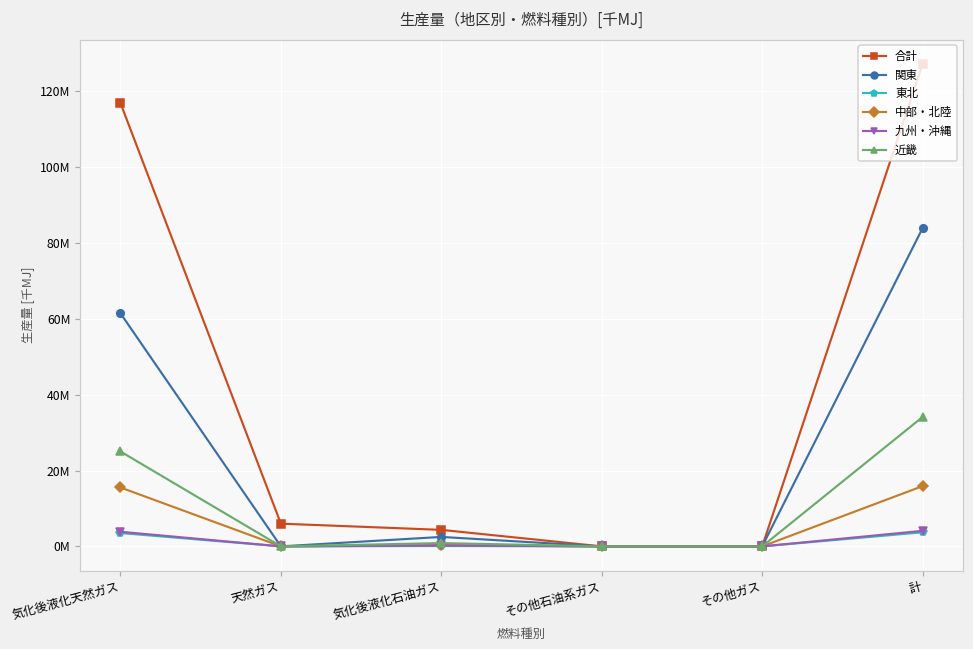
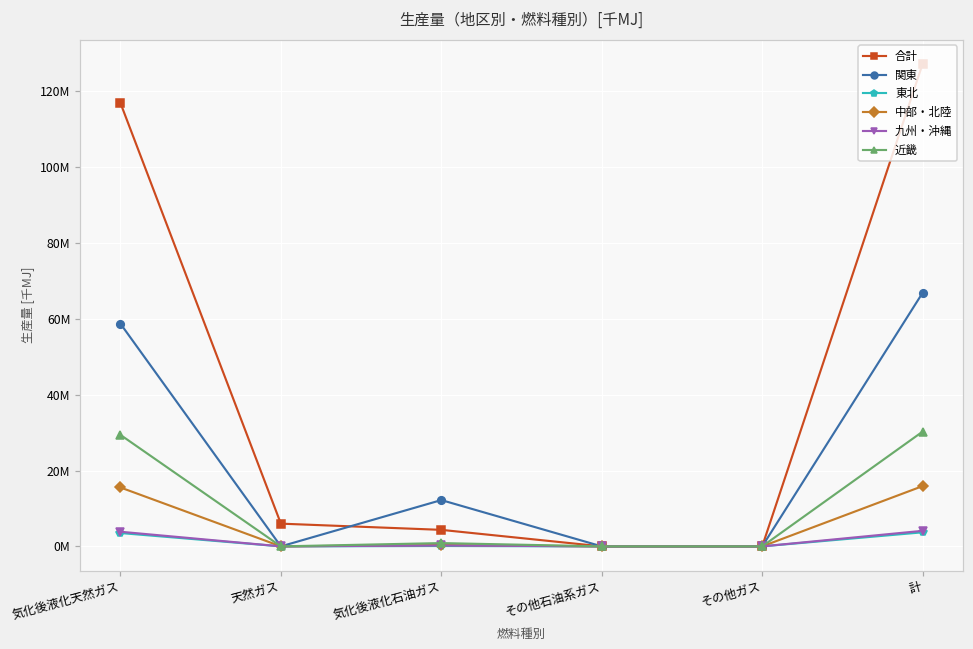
  {
    "関東": {
-     "気化後液化天然ガス": 61000000,
-     "気化後液化石油ガス": 2000000,
-     "計": 84000000
+     "気化後液化天然ガス": 59000000,
+     "気化後液化石油ガス": 12000000,
+     "計": 67000000
    },
    "近畿": {
-     "気化後液化天然ガス": 25000000,
-     "計": 34000000
+     "気化後液化天然ガス": 29000000,
+     "計": 30000000
    }
  }
